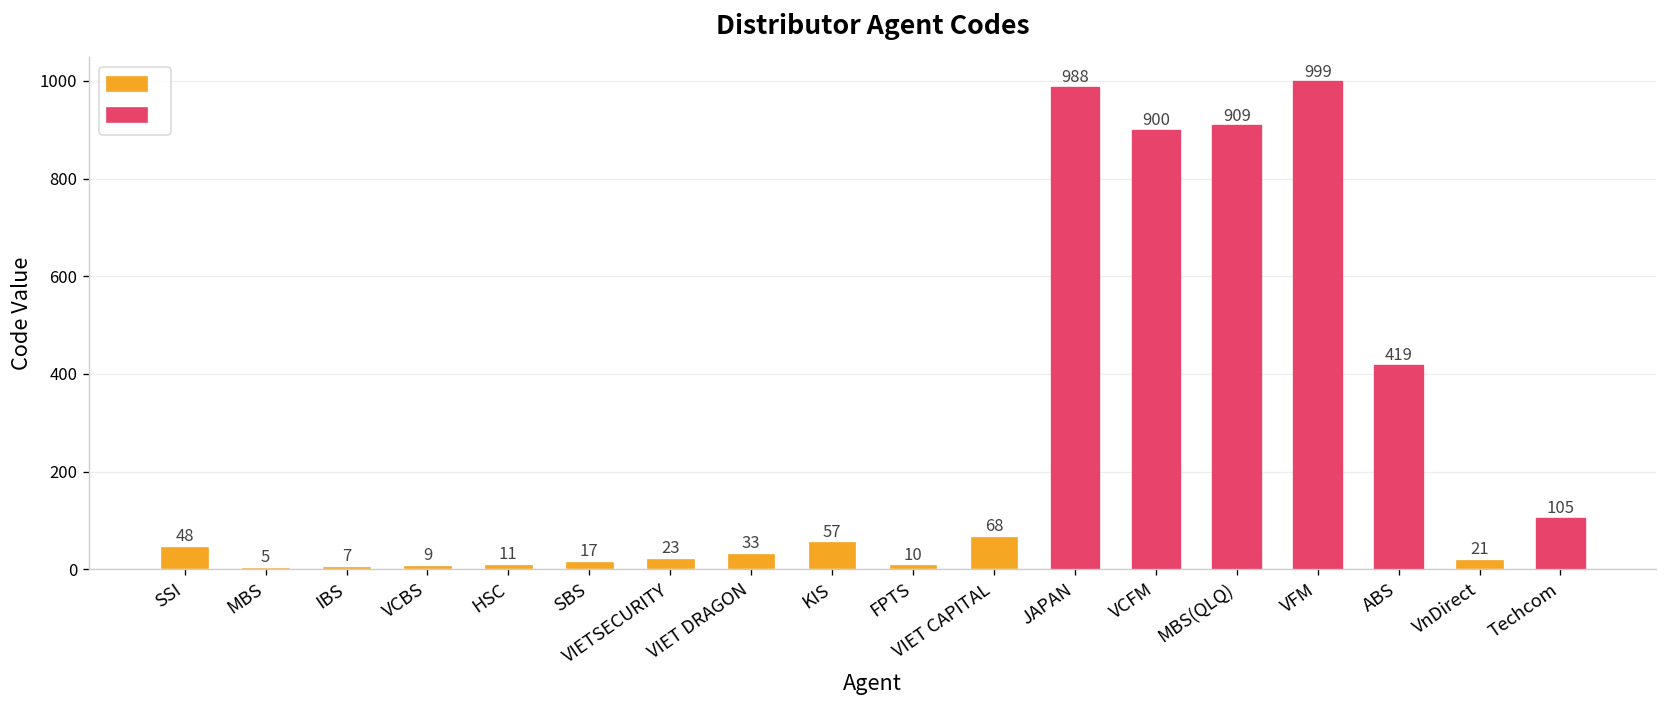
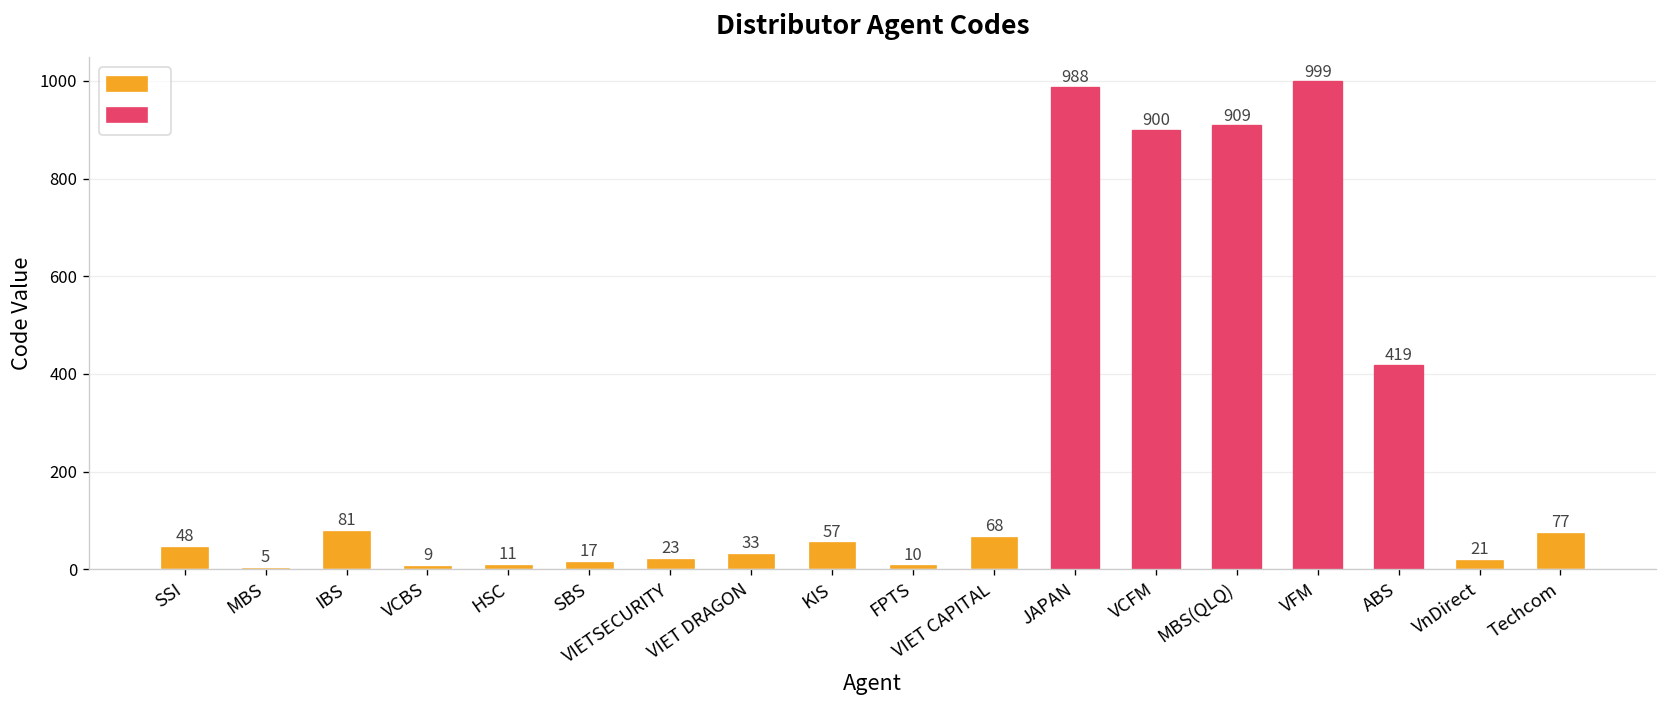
  {
    "SSI": 48,
    "MBS": 5,
-   "IBS": 7,
+   "IBS": 81,
    "VCBS": 9,
    "HSC": 11,
    "SBS": 17,
    "VIETSECURITY": 23,
    "VIET DRAGON": 33,
    "KIS": 57,
    "FPTS": 10,
    "VIET CAPITAL": 68,
    "JAPAN": 988,
    "VCFM": 900,
    "MBS(QLQ)": 909,
    "VFM": 999,
    "ABS": 419,
    "VnDirect": 21,
-   "Techcom": 105
+   "Techcom": 77
  }
